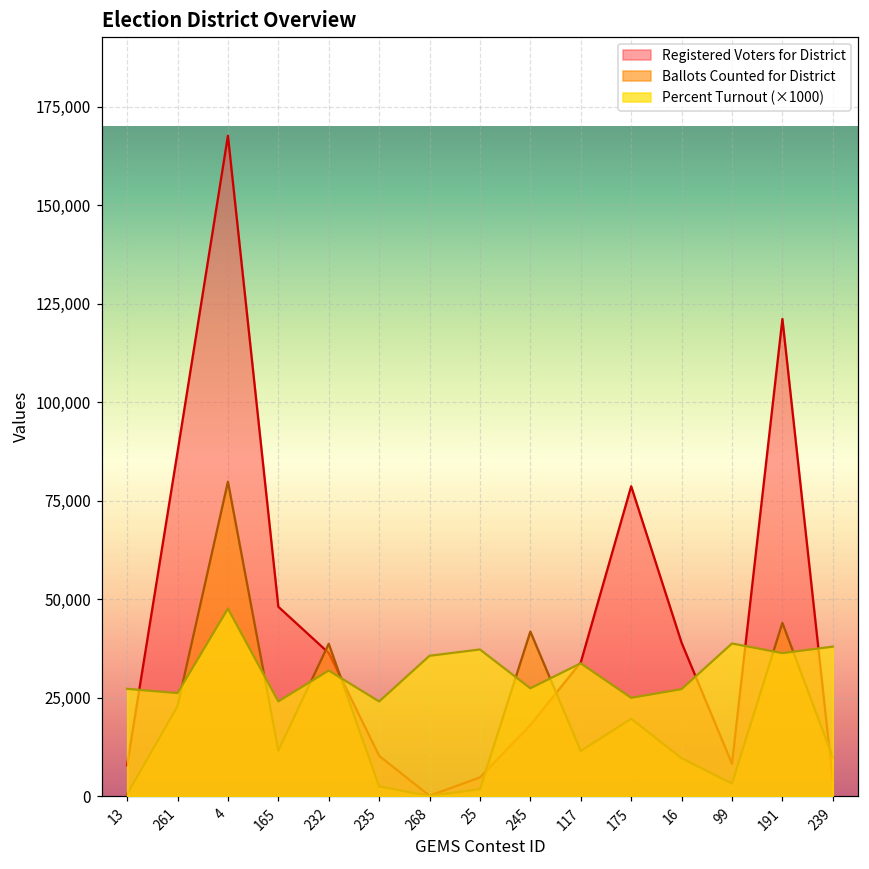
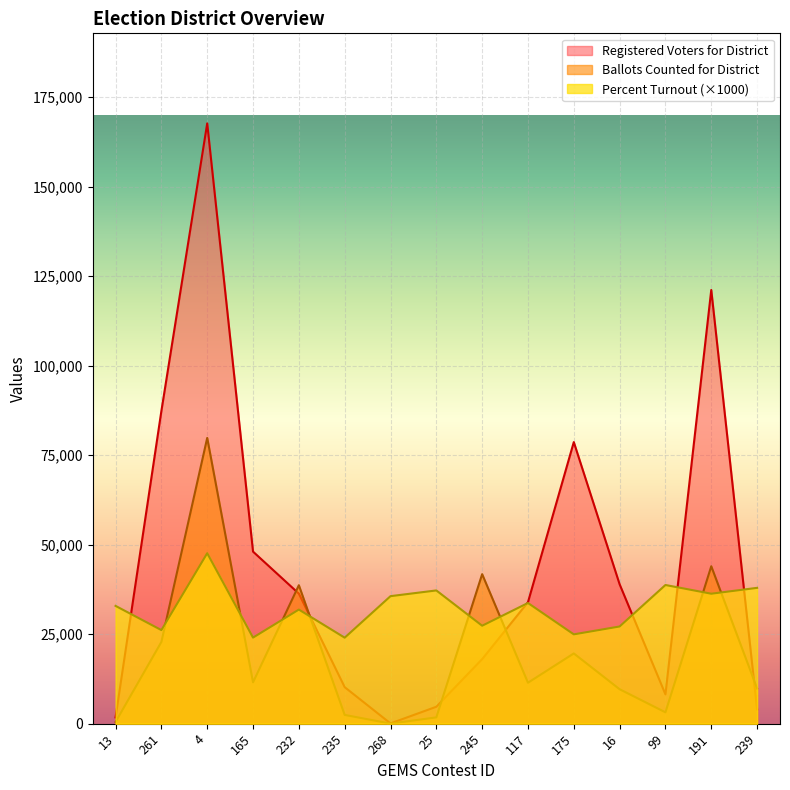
  {
    "Registered Voters for District": {
-     "13": "8,000",
+     "13": "2,000",
      "261": "87,000",
      "4": "168,000",
      "165": "48,000",
      "232": "36,000",
      "235": "10,000",
      "25": "5,000",
      "245": "18,000",
      "175": "79,000",
      "16": "39,000",
      "99": "8,000",
      "191": "121,000",
      "239": "4,000"
    },
    "Ballots Counted for District": {
      "13": "0",
      "261": "23,000",
      "4": "80,000",
      "165": "12,000",
      "232": "39,000",
      "235": "2,000",
      "25": "2,000",
      "245": "42,000",
      "117": "11,000",
      "175": "20,000",
      "16": "10,000",
      "99": "3,000",
      "191": "44,000",
      "239": "10,000"
    },
    "Percent Turnout (×1000)": {
-     "13": "27,000",
+     "13": "33,000",
      "261": "26,000",
      "4": "48,000",
      "165": "24,000",
      "232": "32,000",
      "235": "24,000",
      "268": "36,000",
      "25": "37,000",
      "245": "27,000",
      "175": "25,000",
      "16": "27,000",
      "99": "39,000",
      "191": "36,000",
      "239": "38,000"
    }
  }
